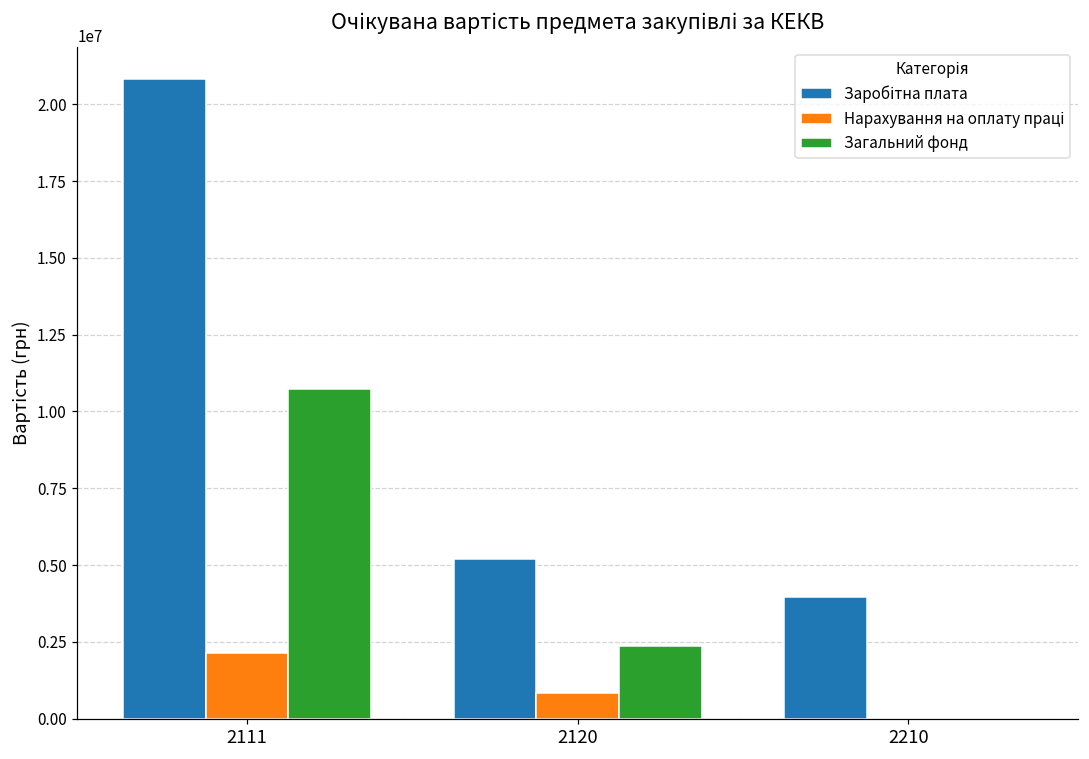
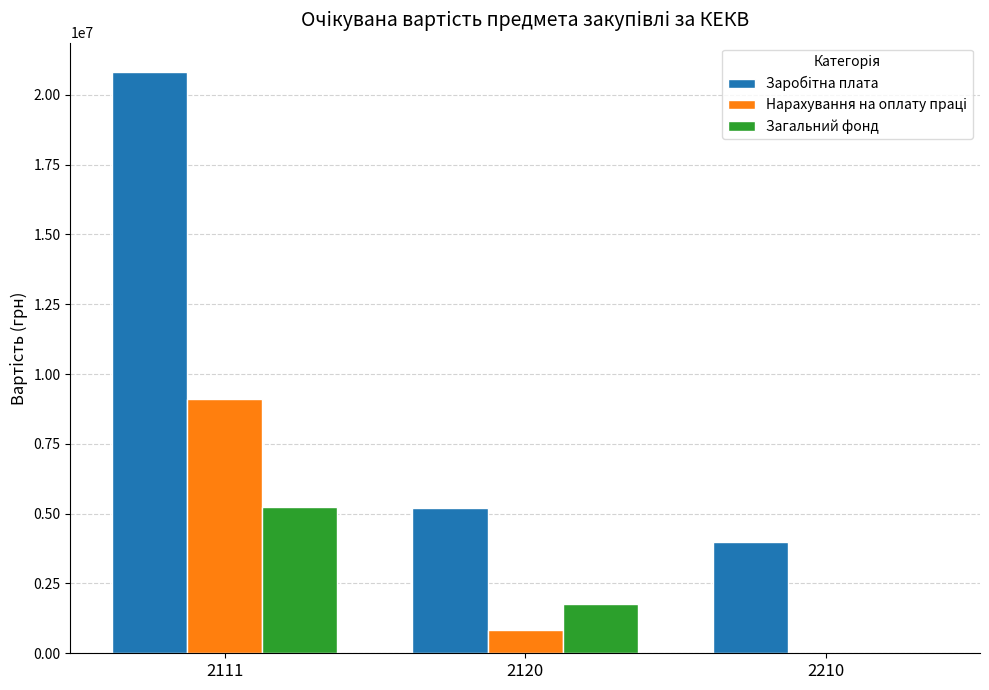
  {
    "Заробітна плата": {
      "2111": 20800000,
      "2120": 5200000,
      "2210": 4000000
    },
    "Нарахування на оплату праці": {
-     "2111": 2100000,
+     "2111": 9100000,
      "2120": 800000
    },
    "Загальний фонд": {
-     "2111": 10700000,
-     "2120": 2400000,
+     "2111": 5300000,
+     "2120": 1800000,
      "2210": 0
    }
  }
